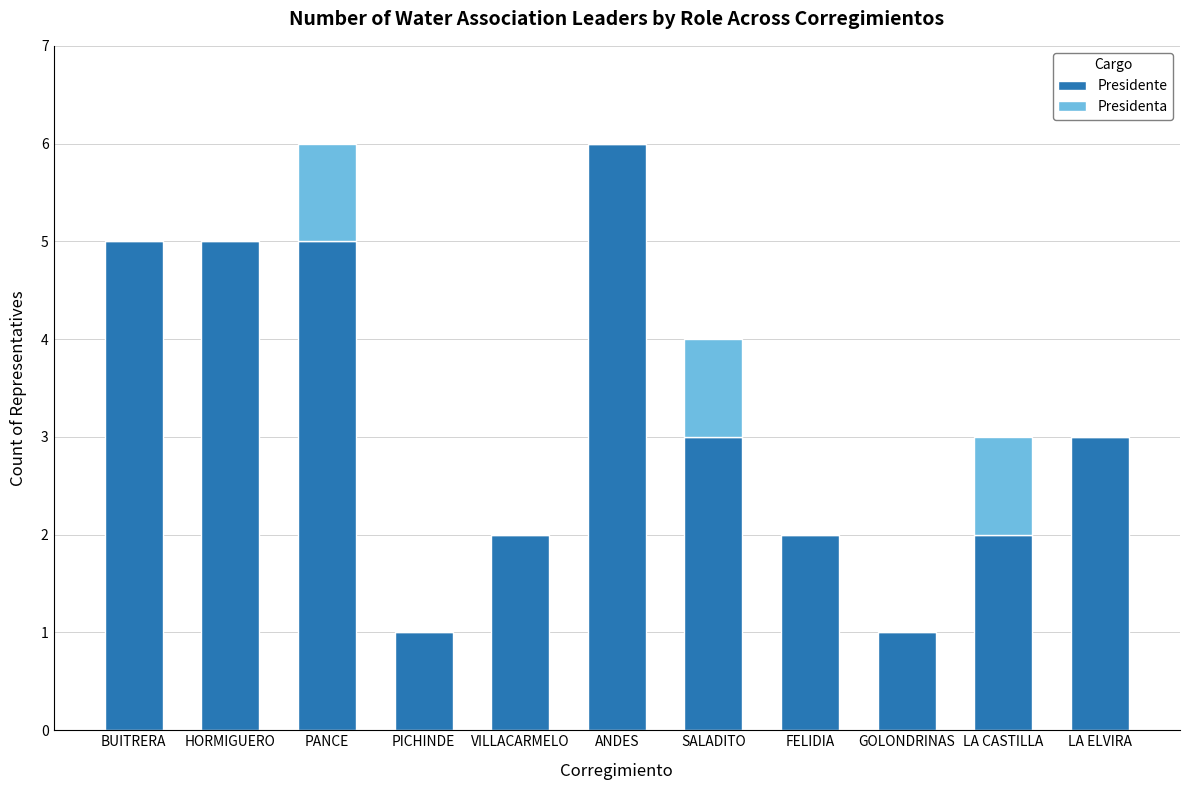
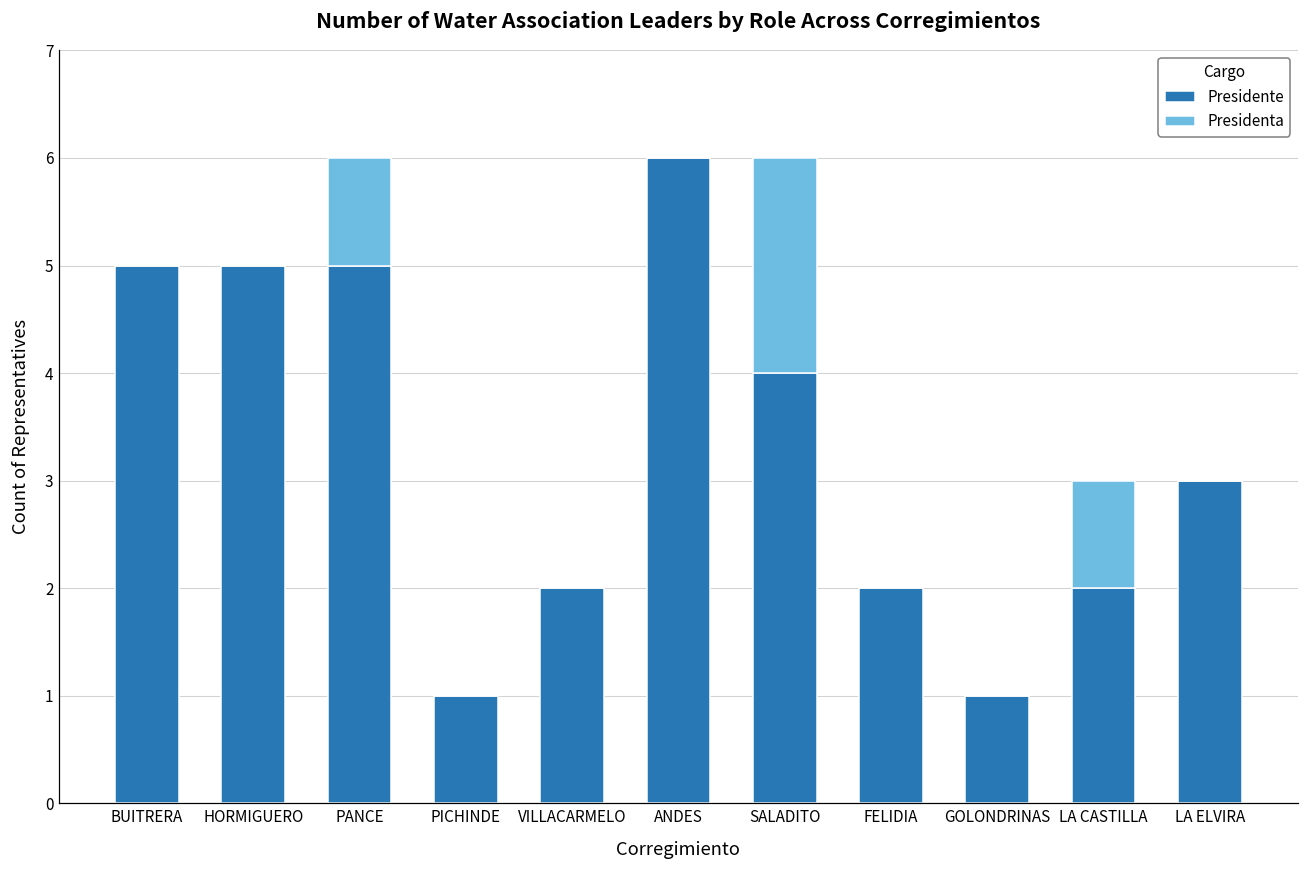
  {
    "Presidente": {
      "BUITRERA": 5,
      "HORMIGUERO": 5,
      "PANCE": 5,
      "PICHINDE": 1,
      "VILLACARMELO": 2,
      "ANDES": 6,
-     "SALADITO": 3,
+     "SALADITO": 4,
      "FELIDIA": 2,
      "GOLONDRINAS": 1,
      "LA CASTILLA": 2,
      "LA ELVIRA": 3
    },
    "Presidenta": {
-     "SALADITO": 1
+     "SALADITO": 2
    }
  }
